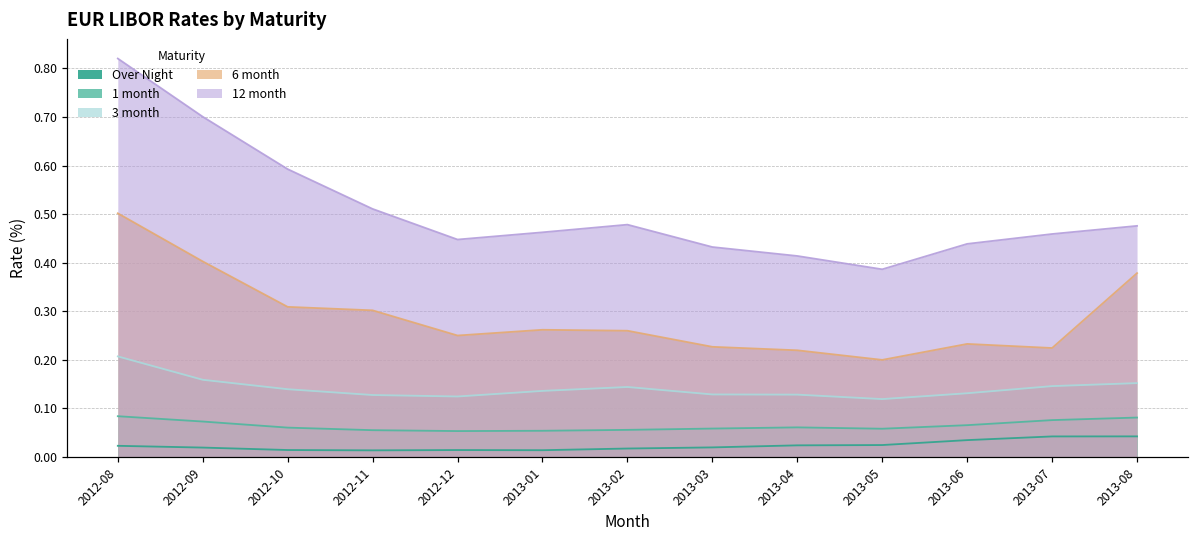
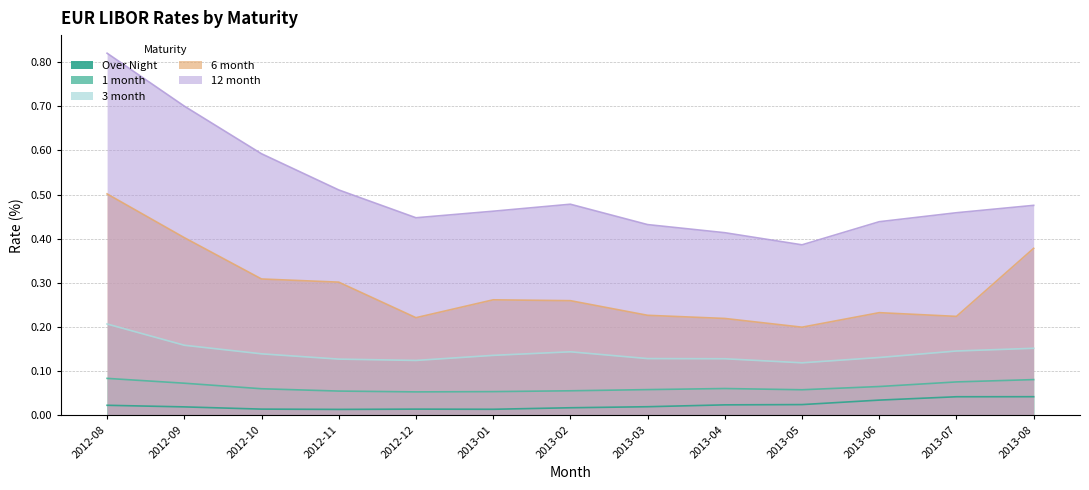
  {
    "6 month": {
      "2012-08": 0.50,
      "2012-09": 0.40,
      "2012-10": 0.31,
      "2012-11": 0.30,
-     "2012-12": 0.25,
+     "2012-12": 0.22,
      "2013-01": 0.26,
      "2013-02": 0.26,
      "2013-03": 0.23,
      "2013-04": 0.22,
      "2013-05": 0.20,
      "2013-06": 0.23,
      "2013-07": 0.22,
      "2013-08": 0.38
    }
  }
